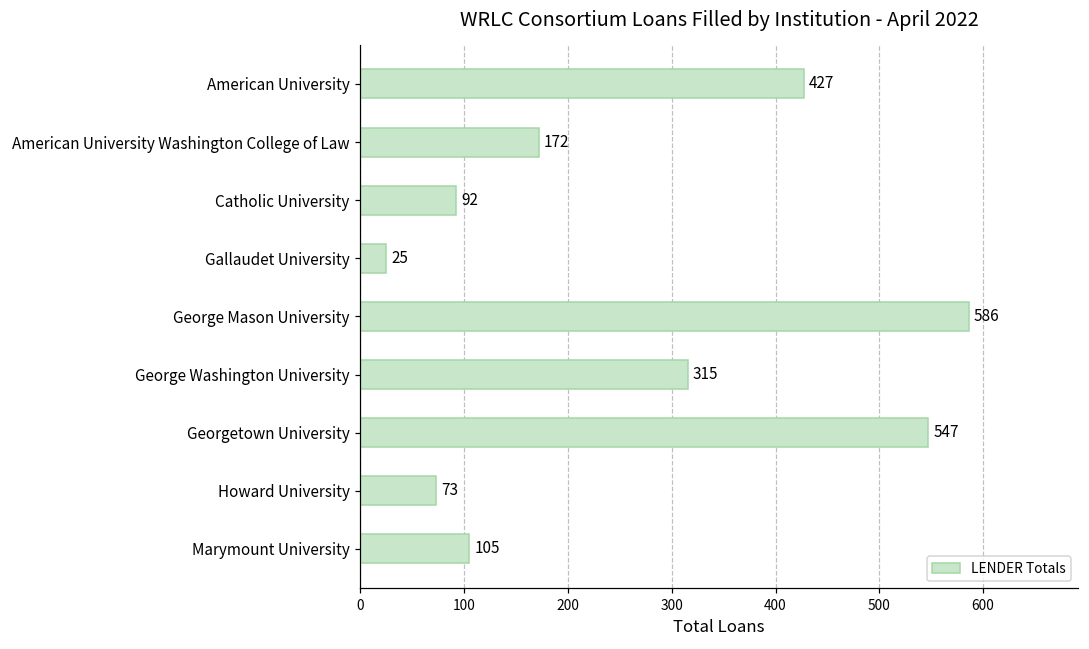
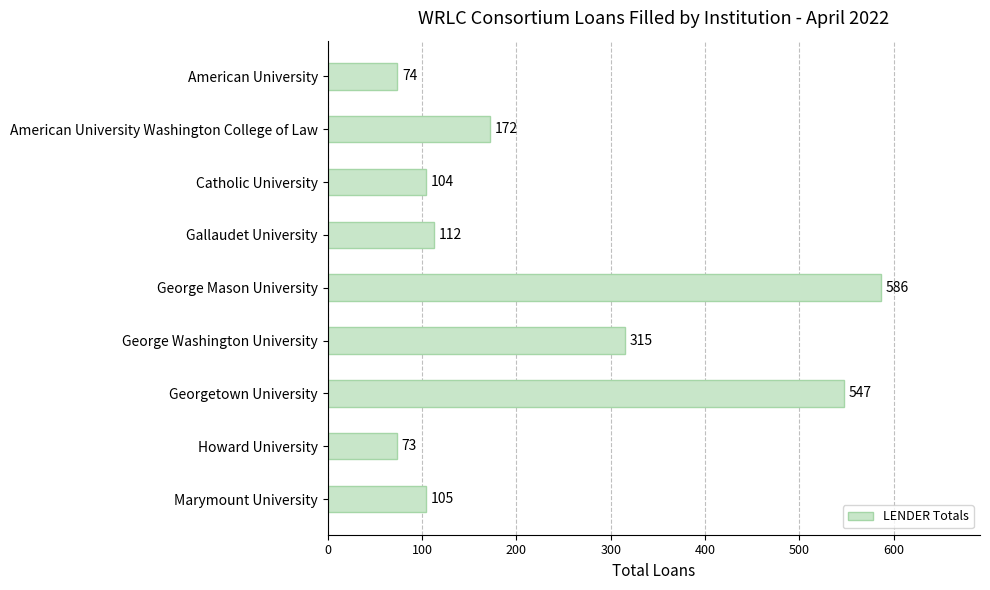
  {
-   "American University": 427,
+   "American University": 74,
    "American University Washington College of Law": 172,
-   "Catholic University": 92,
-   "Gallaudet University": 25,
+   "Catholic University": 104,
+   "Gallaudet University": 112,
    "George Mason University": 586,
    "George Washington University": 315,
    "Georgetown University": 547,
    "Howard University": 73,
    "Marymount University": 105
  }
